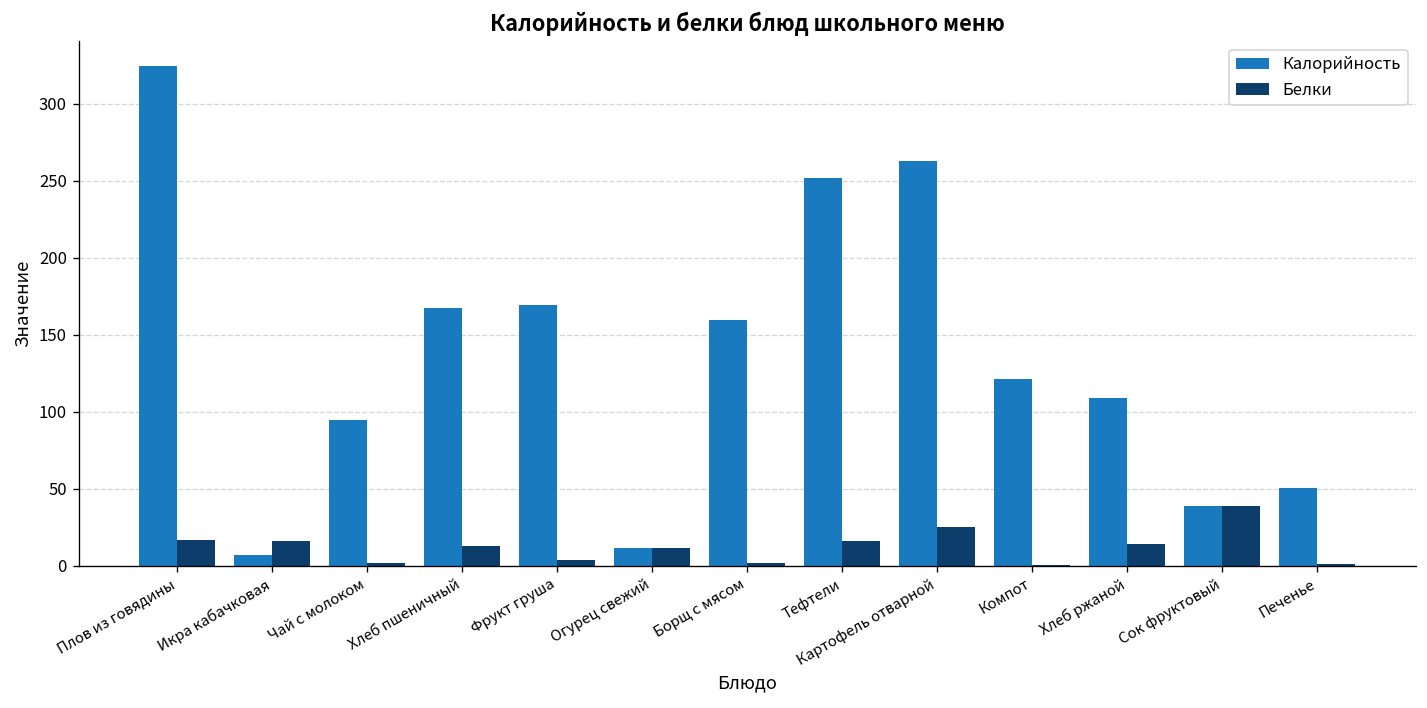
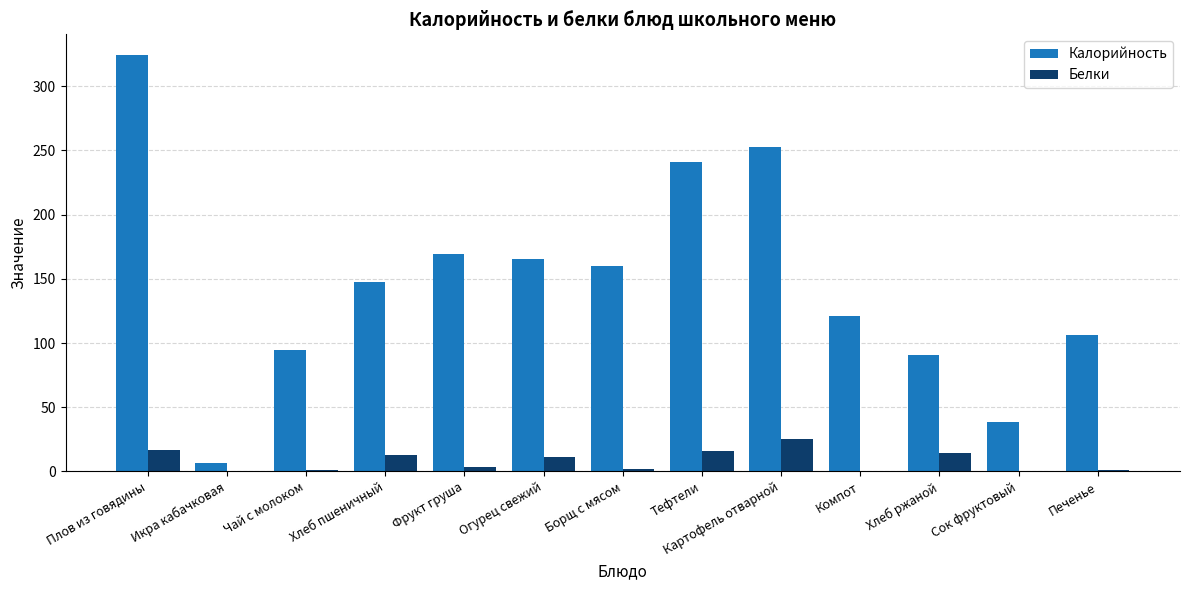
  {
    "Калорийность": {
      "Плов из говядины": 324,
      "Икра кабачковая": 7,
      "Чай с молоком": 94,
-     "Хлеб пшеничный": 167,
+     "Хлеб пшеничный": 148,
      "Фрукт груша": 169,
-     "Огурец свежий": 11,
+     "Огурец свежий": 165,
      "Борщ с мясом": 160,
-     "Тефтели": 252,
-     "Картофель отварной": 263,
+     "Тефтели": 241,
+     "Картофель отварной": 253,
      "Компот": 121,
-     "Хлеб ржаной": 109,
+     "Хлеб ржаной": 91,
      "Сок фруктовый": 39,
-     "Печенье": 50
+     "Печенье": 106
    },
    "Белки": {
      "Плов из говядины": 17,
-     "Икра кабачковая": 16,
+     "Икра кабачковая": 0,
      "Хлеб пшеничный": 13,
      "Фрукт груша": 4,
      "Огурец свежий": 11,
      "Тефтели": 16,
      "Картофель отварной": 25,
      "Хлеб ржаной": 14,
-     "Сок фруктовый": 38
+     "Сок фруктовый": 1
    }
  }
